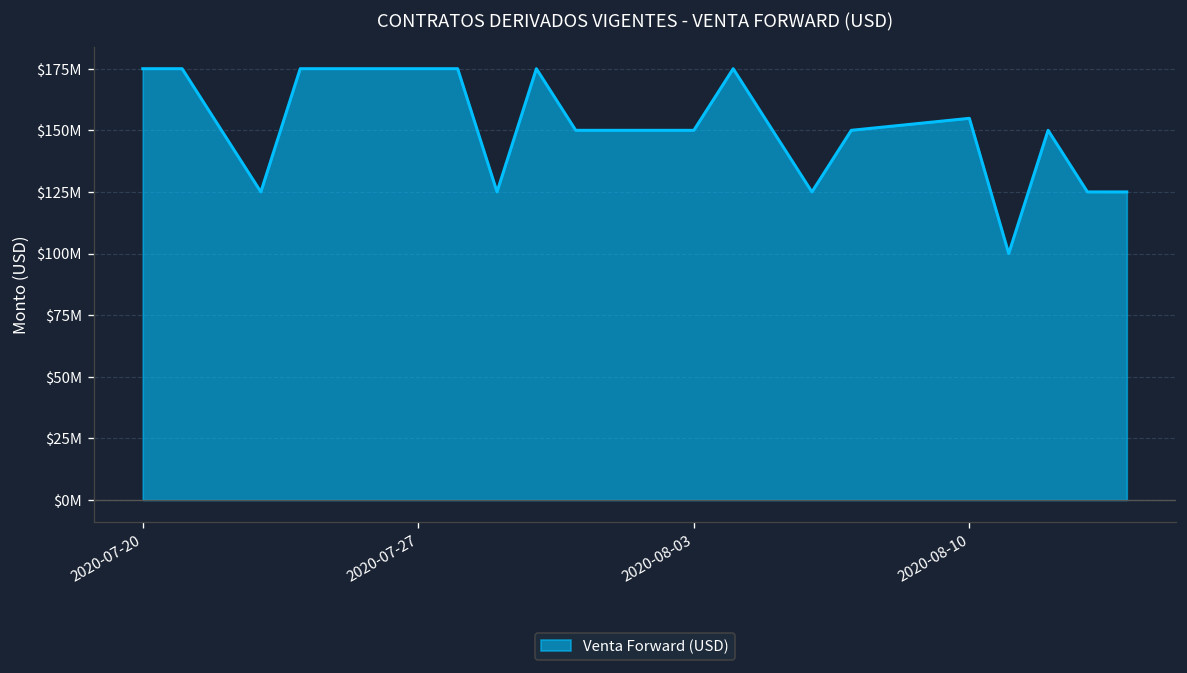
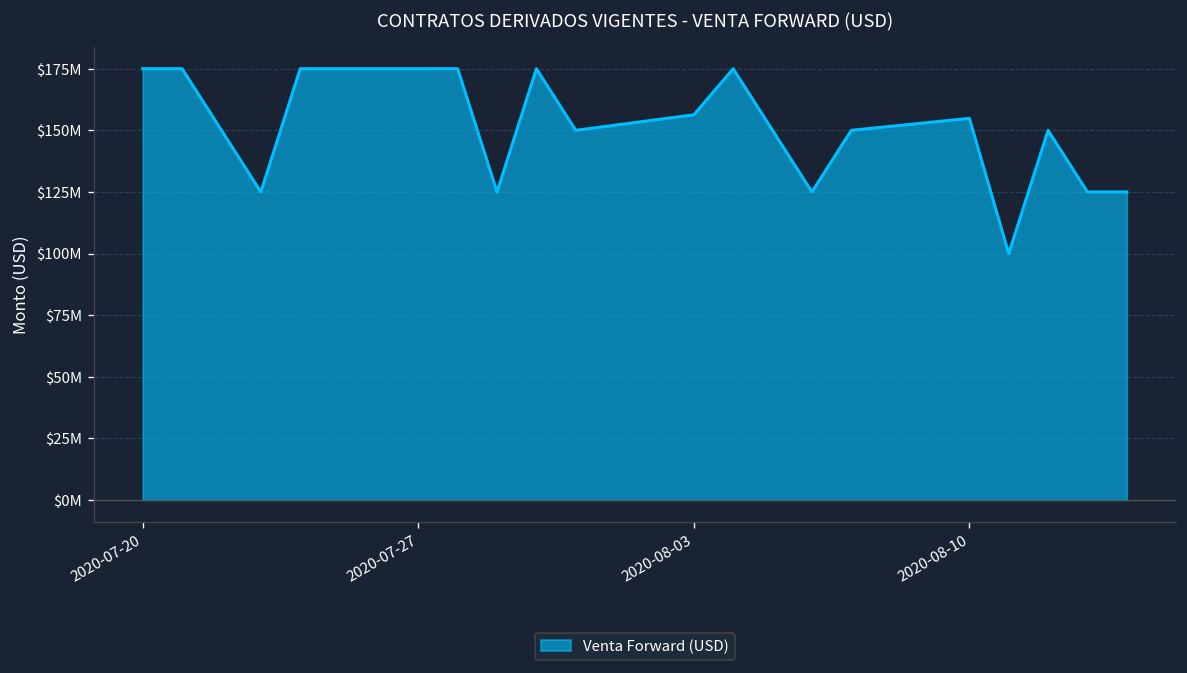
  {
    "2020-07-20": "$175000000",
    "2020-07-27": "$175000000",
-   "2020-08-03": "$150000000",
+   "2020-08-03": "$156000000",
    "2020-08-10": "$155000000"
  }
